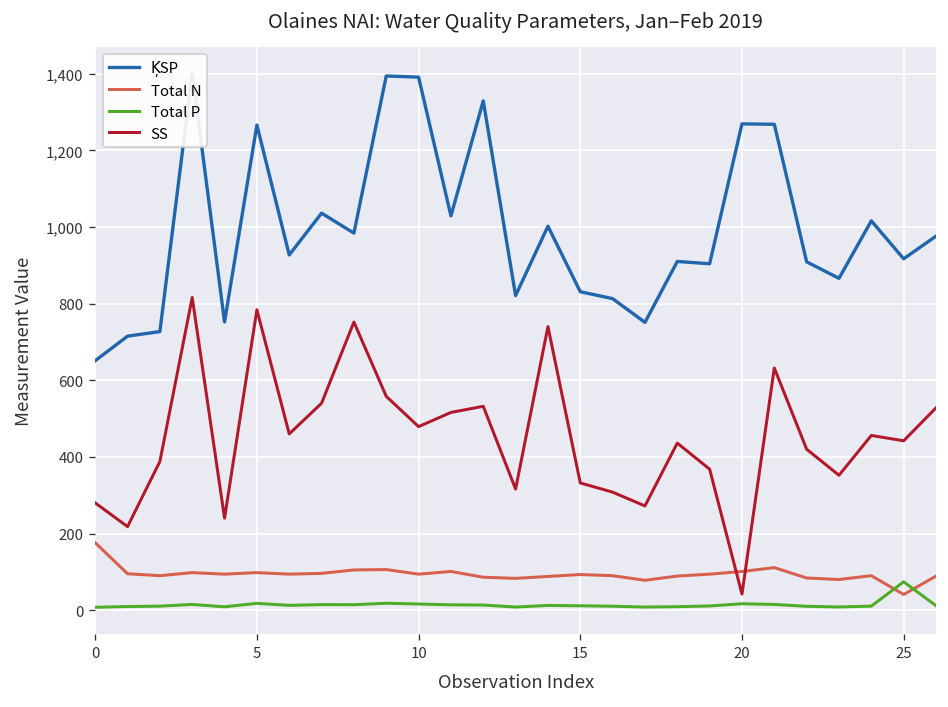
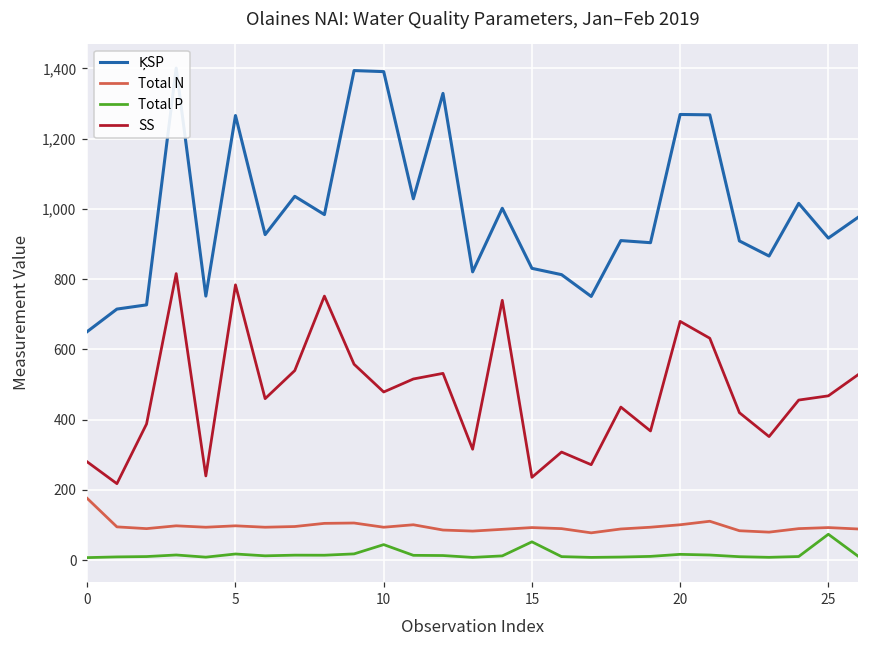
  {
    "ĶSP": {
      "0": "650",
      "5": "1,270",
      "10": "1,390",
      "15": "830",
      "20": "1,270",
      "25": "920"
    },
    "Total N": {
      "0": "180",
      "5": "100",
      "10": "90",
      "15": "90",
      "20": "100",
-     "25": "40"
+     "25": "90"
    },
    "Total P": {
      "0": "10",
      "5": "20",
-     "10": "20",
-     "15": "10",
+     "10": "40",
+     "15": "50",
      "20": "20",
      "25": "70"
    },
    "SS": {
      "0": "280",
      "5": "780",
      "10": "480",
-     "15": "330",
-     "20": "40",
-     "25": "440"
+     "15": "240",
+     "20": "680",
+     "25": "470"
    }
  }
